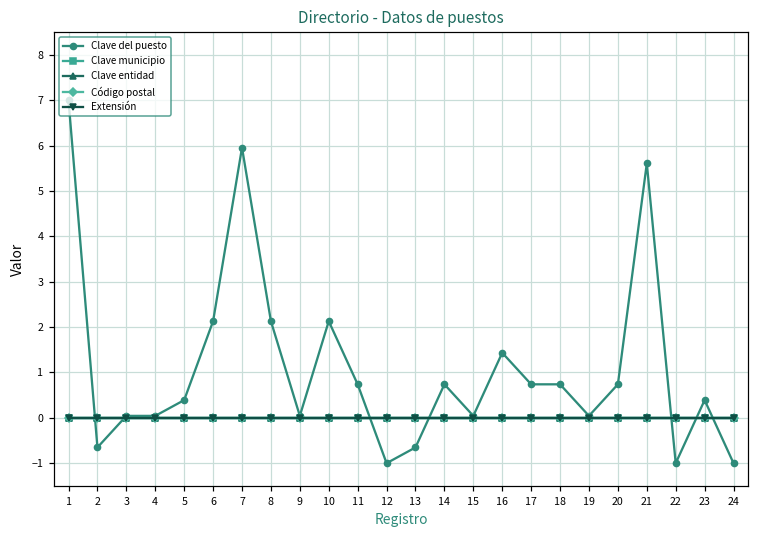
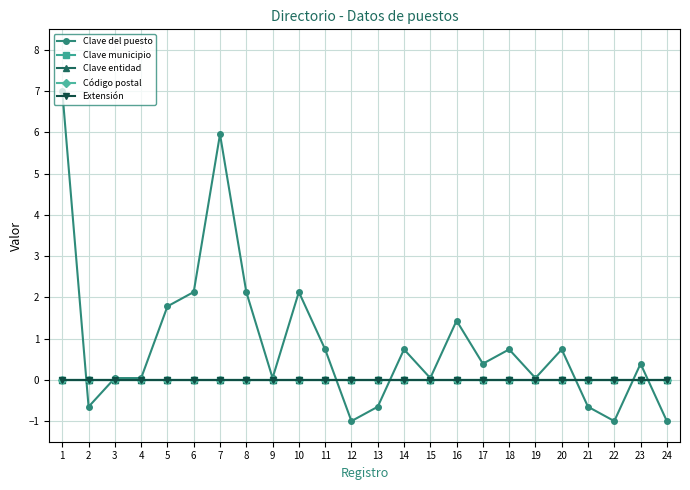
  {
    "Clave del puesto": {
      "2": -0.7,
-     "5": 0.4,
+     "5": 1.8,
      "6": 2.1,
      "7": 6.0,
      "8": 2.1,
      "10": 2.1,
      "11": 0.7,
      "12": -1.0,
      "13": -0.7,
      "14": 0.7,
      "16": 1.4,
-     "17": 0.7,
+     "17": 0.4,
      "18": 0.7,
      "20": 0.7,
-     "21": 5.6,
+     "21": -0.7,
      "22": -1.0,
      "23": 0.4,
      "24": -1.0
    },
    "Extensión": {
      "1": 0.0,
      "2": 0.0,
      "5": 0.0,
      "6": 0.0,
      "7": 0.0,
      "8": 0.0,
      "10": 0.0,
      "11": 0.0,
      "12": 0.0,
      "13": 0.0,
      "14": 0.0,
      "16": 0.0,
      "17": 0.0,
      "18": 0.0,
      "20": 0.0,
      "21": 0.0,
      "22": 0.0,
      "23": 0.0,
      "24": 0.0
    }
  }
